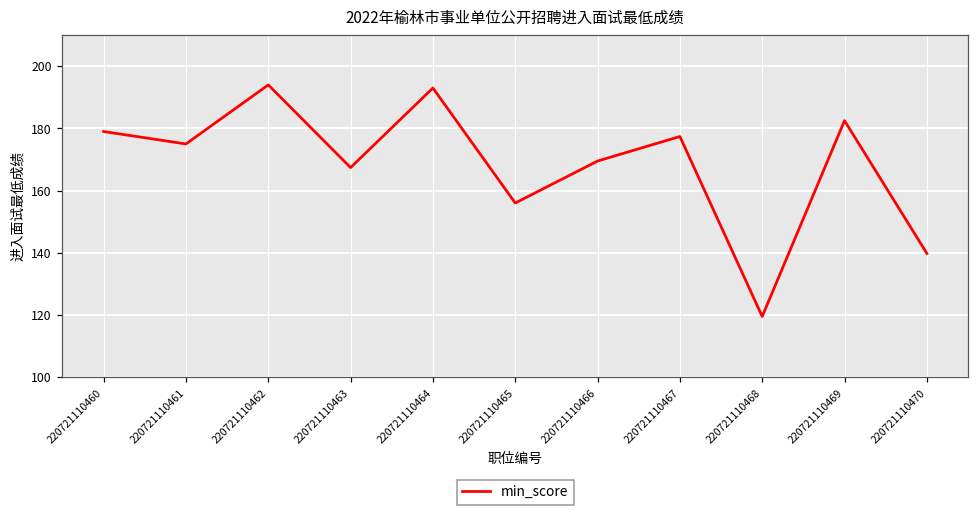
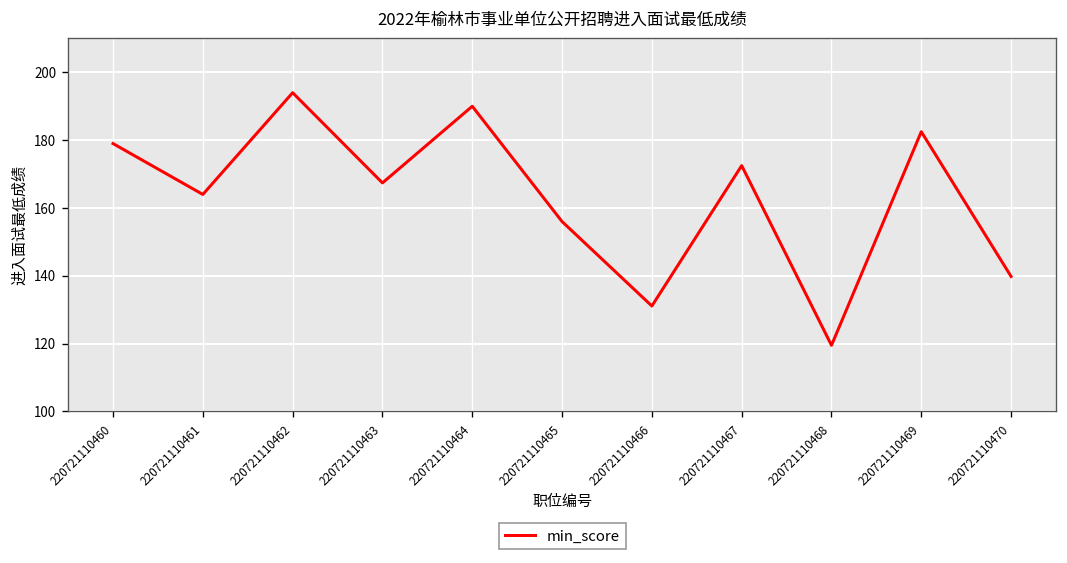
  {
    "220721110460": 179,
-   "220721110461": 175,
+   "220721110461": 164,
    "220721110462": 194,
    "220721110463": 167,
-   "220721110464": 193,
+   "220721110464": 190,
    "220721110465": 156,
-   "220721110466": 170,
-   "220721110467": 177,
+   "220721110466": 131,
+   "220721110467": 173,
    "220721110468": 120,
    "220721110469": 183,
    "220721110470": 140
  }
